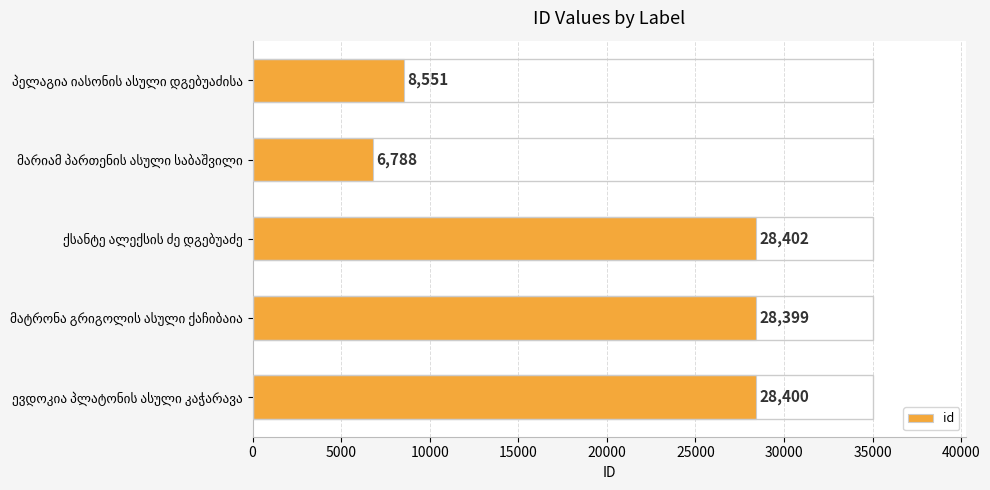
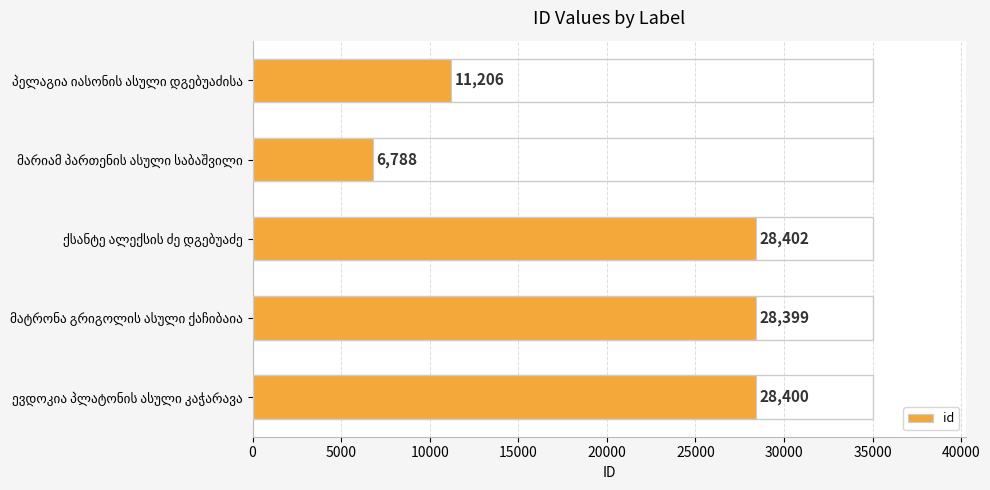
  {
-   "პელაგია იასონის ასული დგებუაძისა": "8,551",
+   "პელაგია იასონის ასული დგებუაძისა": "11,206",
    "მარიამ პართენის ასული საბაშვილი": "6,788",
    "ქსანტე ალექსის ძე დგებუაძე": "28,402",
    "მატრონა გრიგოლის ასული ქაჩიბაია": "28,399",
    "ევდოკია პლატონის ასული კაჭარავა": "28,400"
  }
